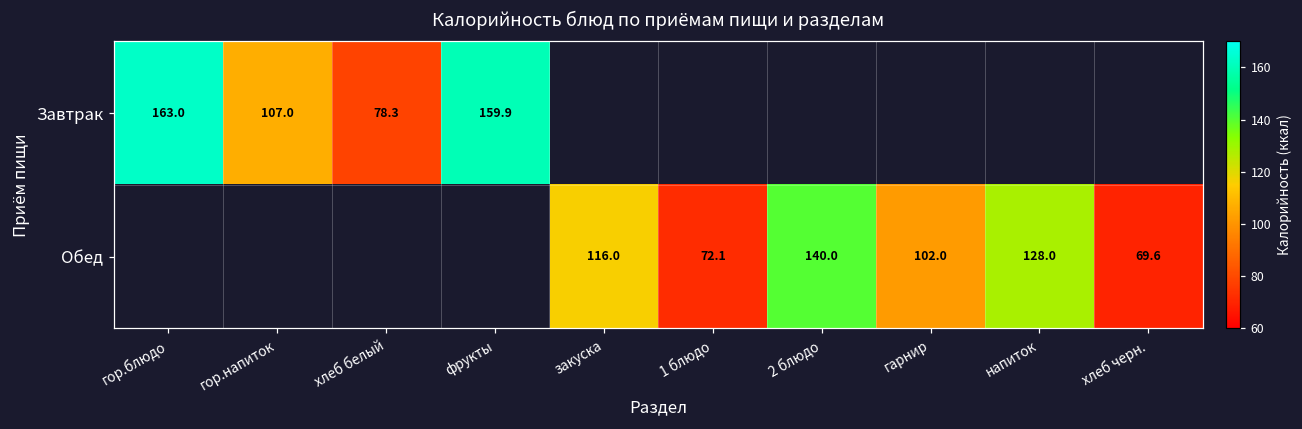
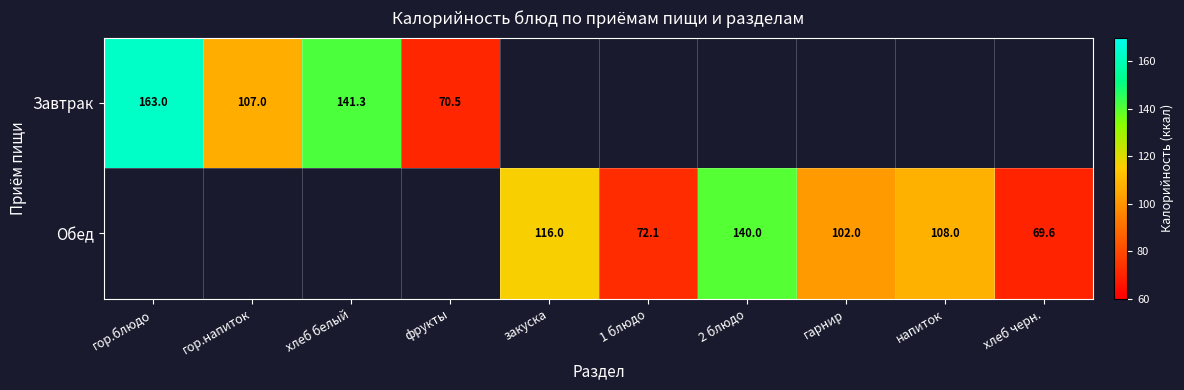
  {
    "Завтрак": {
      "гор.блюдо": 163.0,
      "гор.напиток": 107.0,
-     "хлеб белый": 78.3,
-     "фрукты": 159.9
+     "хлеб белый": 141.3,
+     "фрукты": 70.5
    },
    "Обед": {
      "закуска": 116.0,
      "1 блюдо": 72.1,
      "2 блюдо": 140.0,
      "гарнир": 102.0,
-     "напиток": 128.0,
+     "напиток": 108.0,
      "хлеб черн.": 69.6
    }
  }
